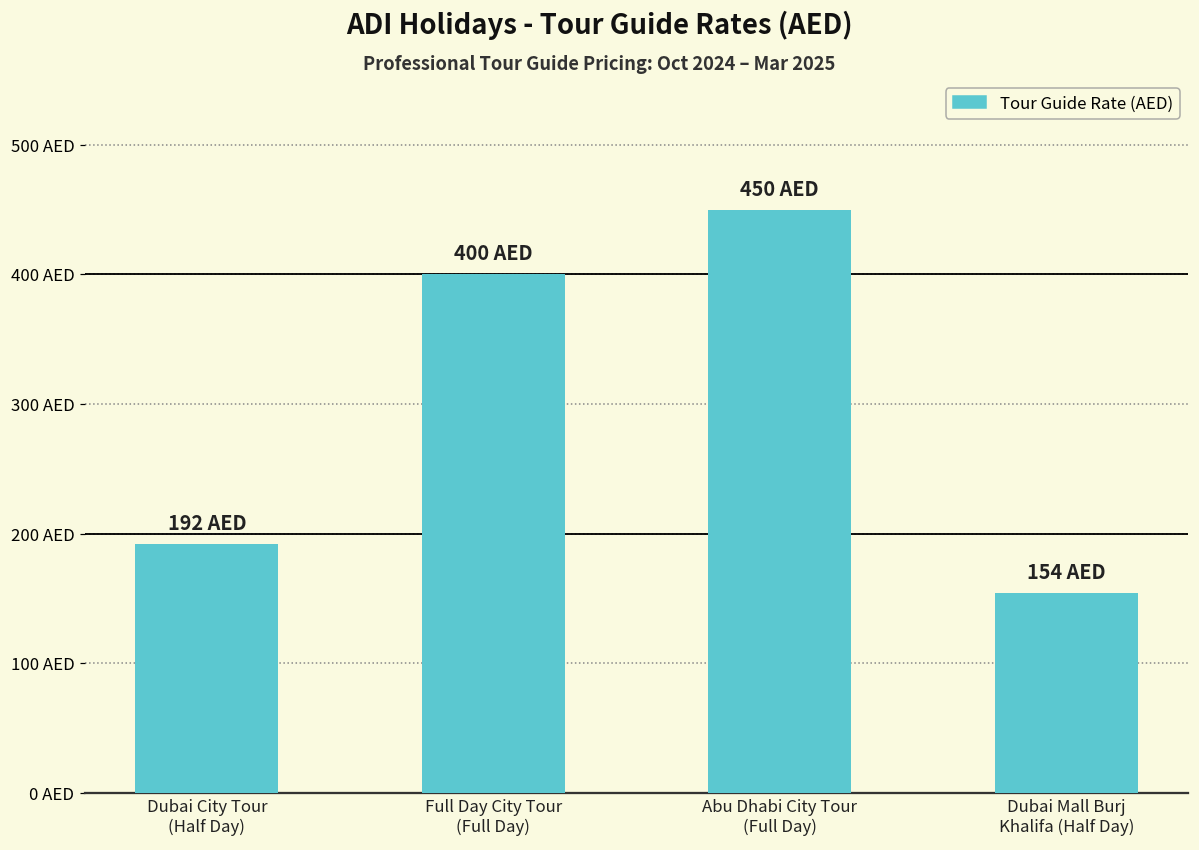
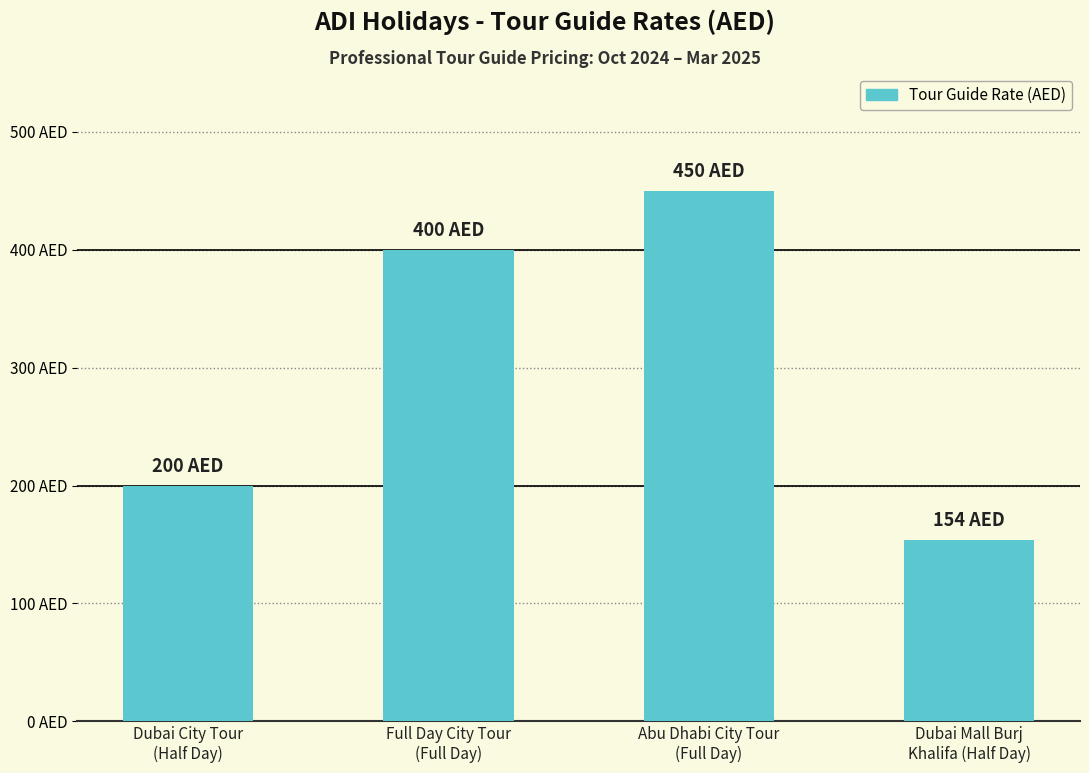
  {
-   "Dubai City Tour (Half Day)": 192,
+   "Dubai City Tour (Half Day)": 200,
    "Full Day City Tour (Full Day)": 400,
    "Abu Dhabi City Tour (Full Day)": 450,
    "Dubai Mall Burj Khalifa (Half Day)": 154
  }
